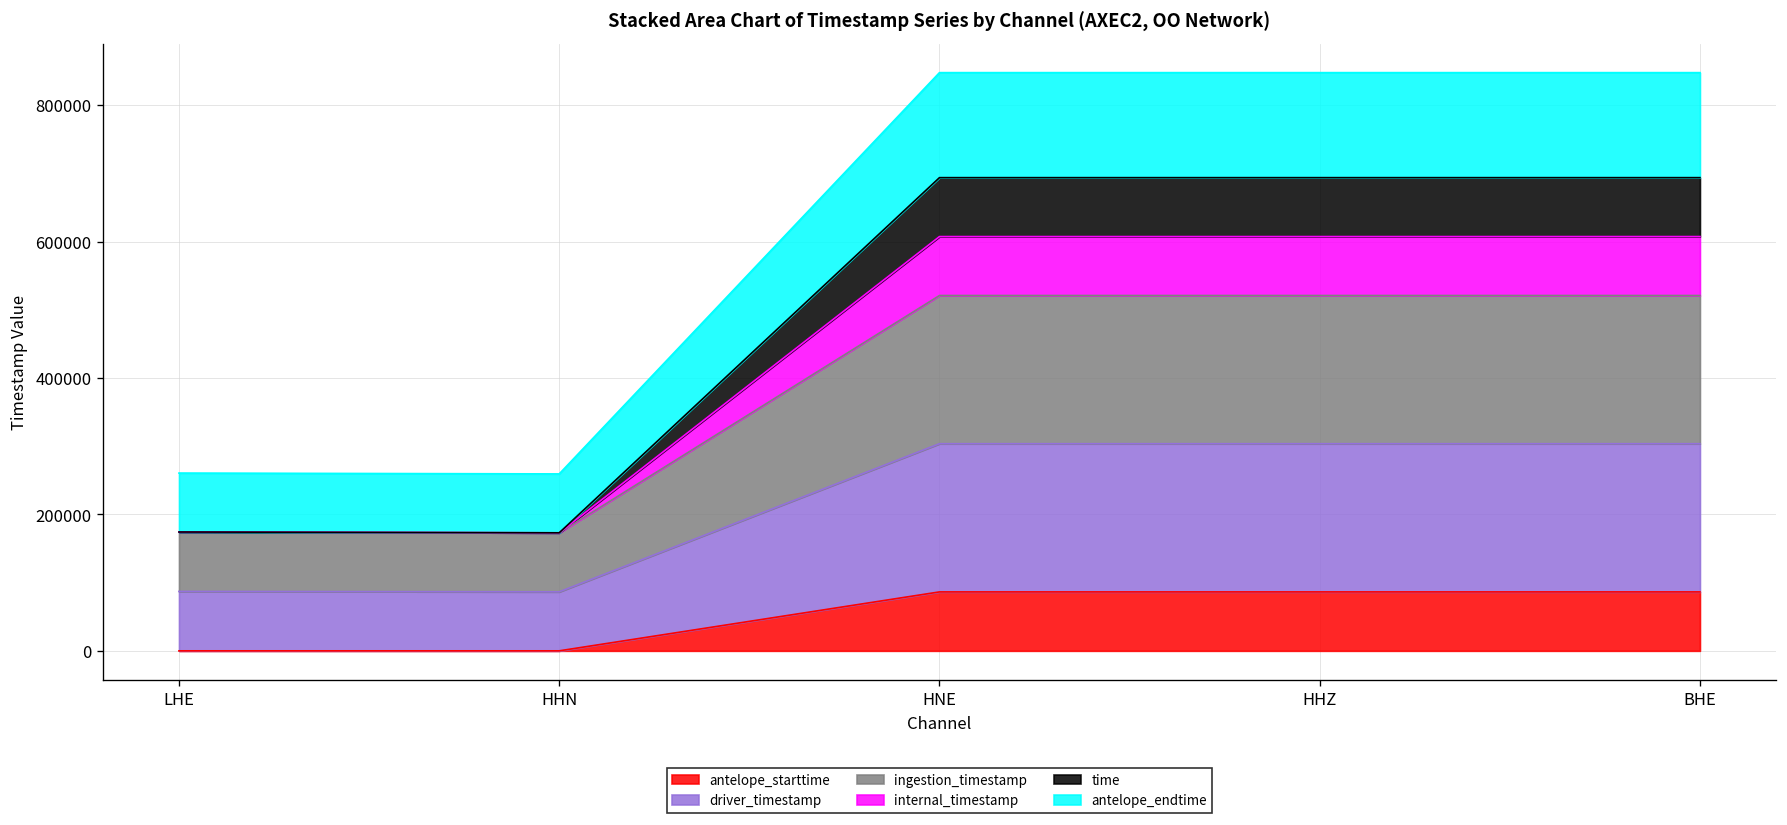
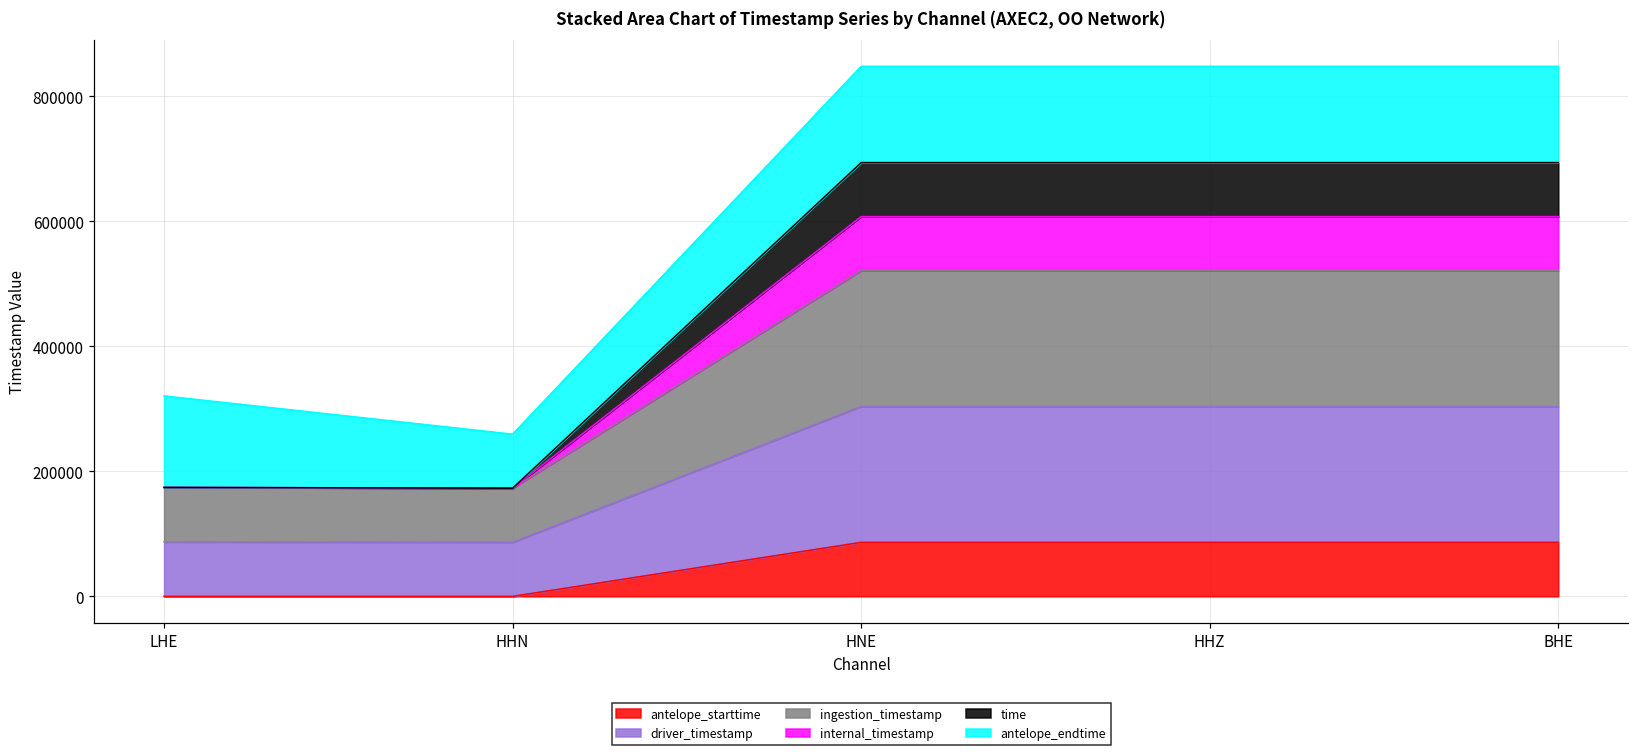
  {
    "antelope_starttime": {
      "LHE": 0,
      "HHN": 0,
      "HNE": 90000,
      "HHZ": 90000,
      "BHE": 90000
    },
    "driver_timestamp": {
      "LHE": 90000,
      "HHN": 90000,
      "HNE": 220000,
      "HHZ": 220000,
      "BHE": 220000
    },
    "ingestion_timestamp": {
      "HNE": 220000,
      "HHZ": 220000,
      "BHE": 220000
    },
    "internal_timestamp": {
      "HNE": 90000,
      "HHZ": 90000,
      "BHE": 90000
    },
    "time": {
      "HNE": 90000,
      "HHZ": 90000,
      "BHE": 90000
    },
    "antelope_endtime": {
-     "LHE": 90000,
+     "LHE": 150000,
      "HHN": 90000,
      "HNE": 150000,
      "HHZ": 150000,
      "BHE": 150000
    }
  }
